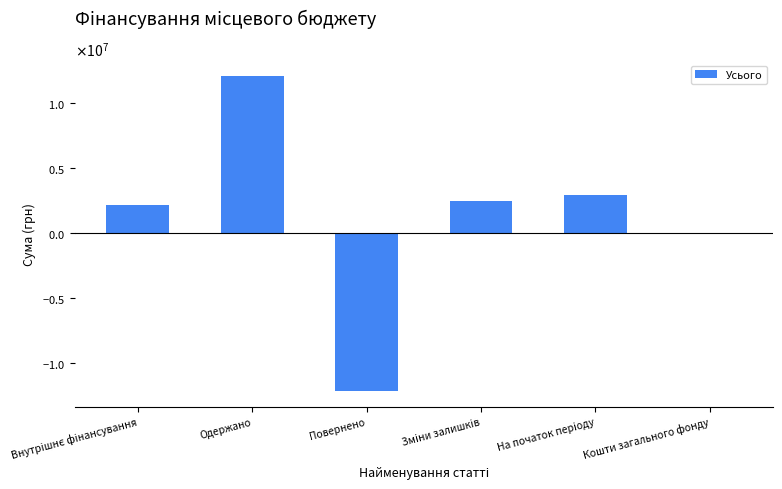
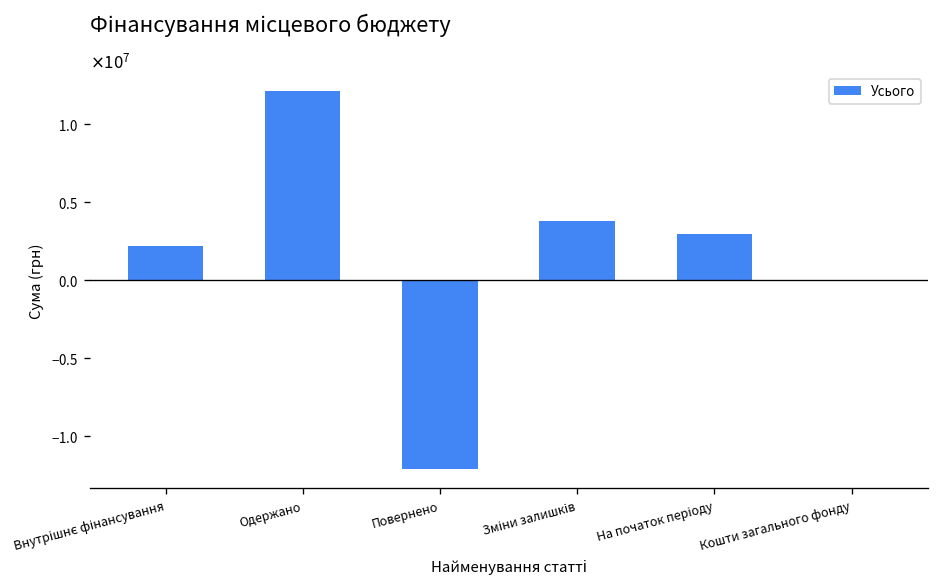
  {
    "Внутрішнє фінансування": 2200000,
    "Одержано": 12100000,
    "Повернено": -12100000,
-   "Зміни залишків": 2500000,
+   "Зміни залишків": 3800000,
    "На початок періоду": 3000000,
    "Кошти загального фонду": 0
  }
